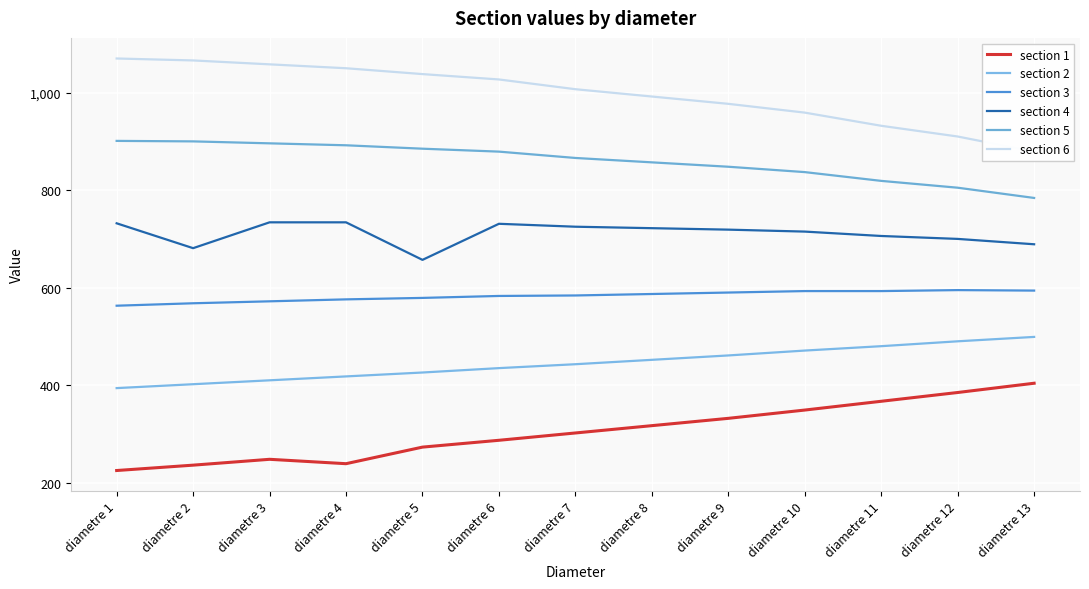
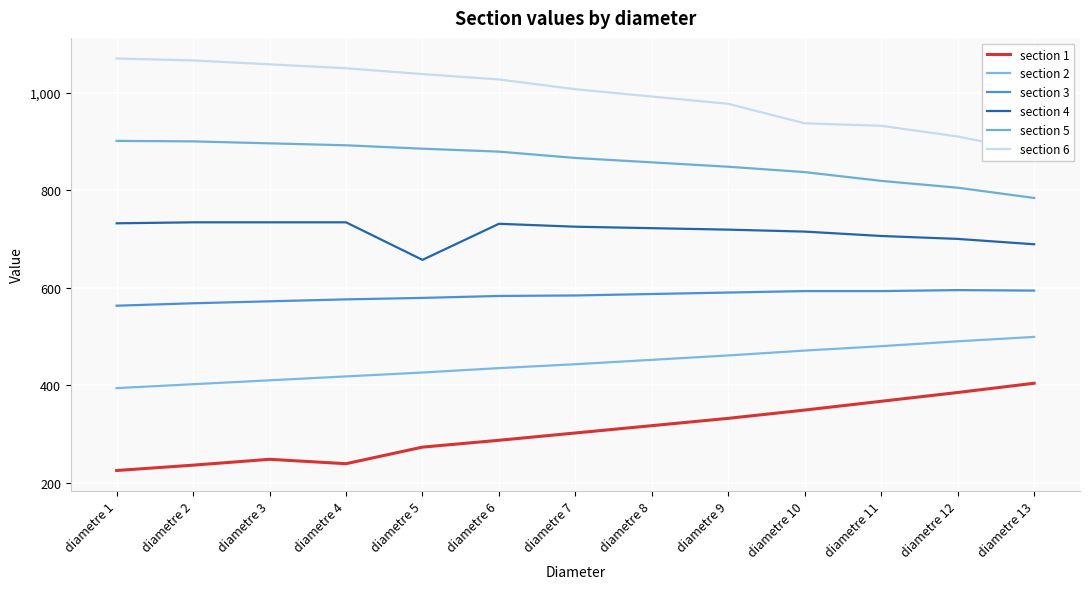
  {
    "section 1": {
      "diametre 1": "230",
      "diametre 2": "240",
      "diametre 3": "250",
      "diametre 4": "240",
      "diametre 5": "270",
      "diametre 6": "290",
      "diametre 7": "300",
      "diametre 8": "320",
      "diametre 9": "330",
      "diametre 10": "350",
      "diametre 11": "370",
      "diametre 12": "390",
      "diametre 13": "400"
    },
    "section 4": {
      "diametre 1": "730",
-     "diametre 2": "680",
+     "diametre 2": "730",
      "diametre 3": "730",
      "diametre 4": "730",
      "diametre 5": "660",
      "diametre 6": "730",
      "diametre 7": "730",
      "diametre 8": "720",
      "diametre 9": "720",
      "diametre 10": "720",
      "diametre 11": "710",
      "diametre 12": "700",
      "diametre 13": "690"
    },
    "section 6": {
      "diametre 1": "1,070",
      "diametre 2": "1,070",
      "diametre 3": "1,060",
      "diametre 4": "1,050",
      "diametre 5": "1,040",
      "diametre 6": "1,030",
      "diametre 7": "1,010",
      "diametre 8": "990",
      "diametre 9": "980",
-     "diametre 10": "960",
+     "diametre 10": "940",
      "diametre 11": "930",
      "diametre 12": "910"
    }
  }
